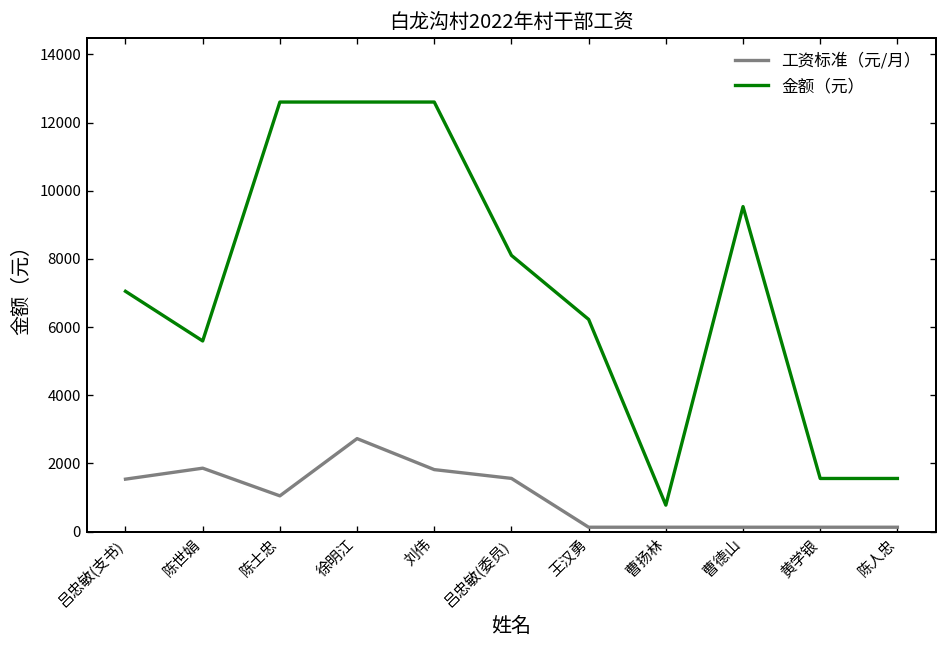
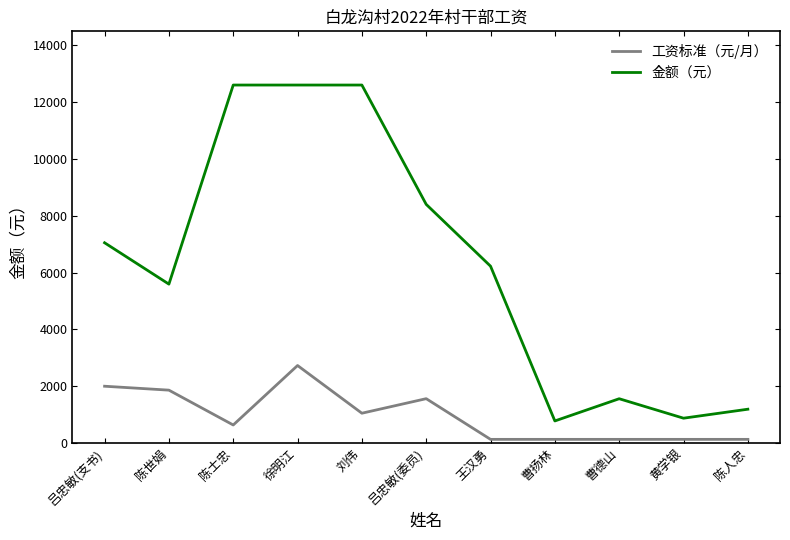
  {
    "工资标准（元/月）": {
-     "吕忠敏(支书)": 1500,
+     "吕忠敏(支书)": 2000,
      "陈世娟": 1900,
-     "陈士忠": 1100,
+     "陈士忠": 600,
      "徐明江": 2700,
-     "刘伟": 1800,
+     "刘伟": 1100,
      "吕忠敏(委员)": 1600,
      "王汉勇": 100,
      "曹扬林": 100,
      "曹德山": 100,
      "黄学银": 100,
      "陈人忠": 100
    },
    "金额（元）": {
      "吕忠敏(支书)": 7000,
      "陈世娟": 5600,
      "陈士忠": 12600,
      "徐明江": 12600,
      "刘伟": 12600,
-     "吕忠敏(委员)": 8100,
+     "吕忠敏(委员)": 8400,
      "王汉勇": 6200,
      "曹扬林": 800,
-     "曹德山": 9500,
-     "黄学银": 1600,
-     "陈人忠": 1600
+     "曹德山": 1600,
+     "黄学银": 900,
+     "陈人忠": 1200
    }
  }
